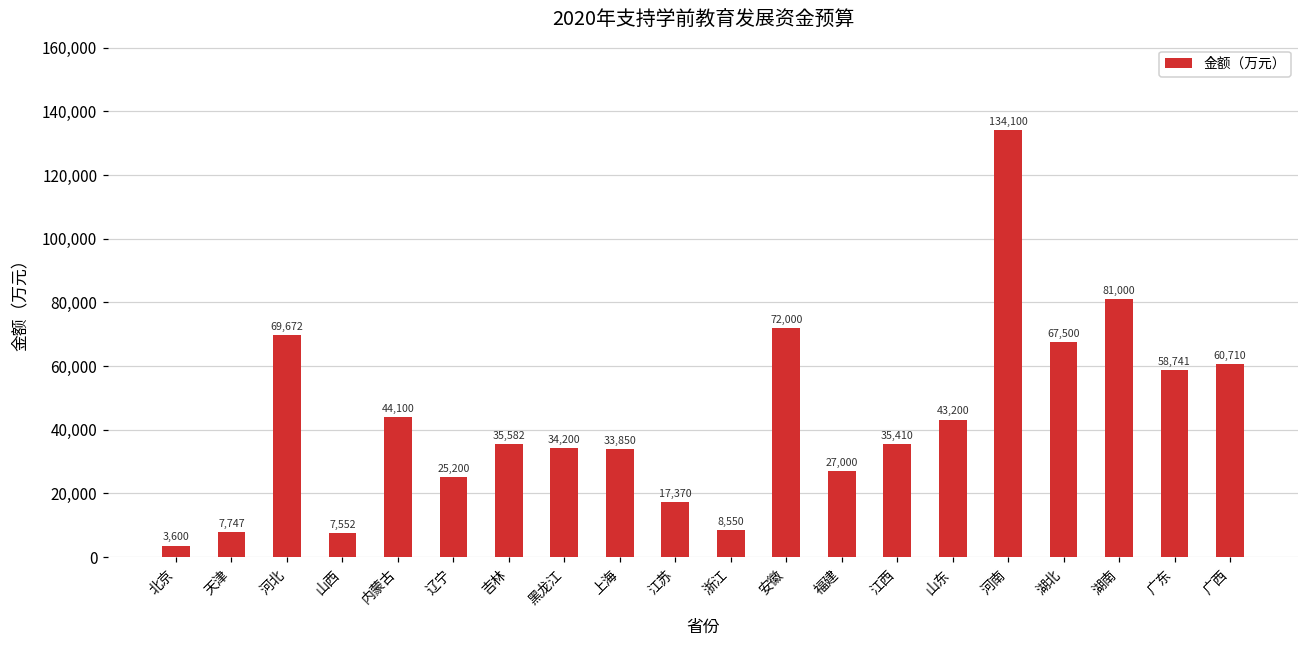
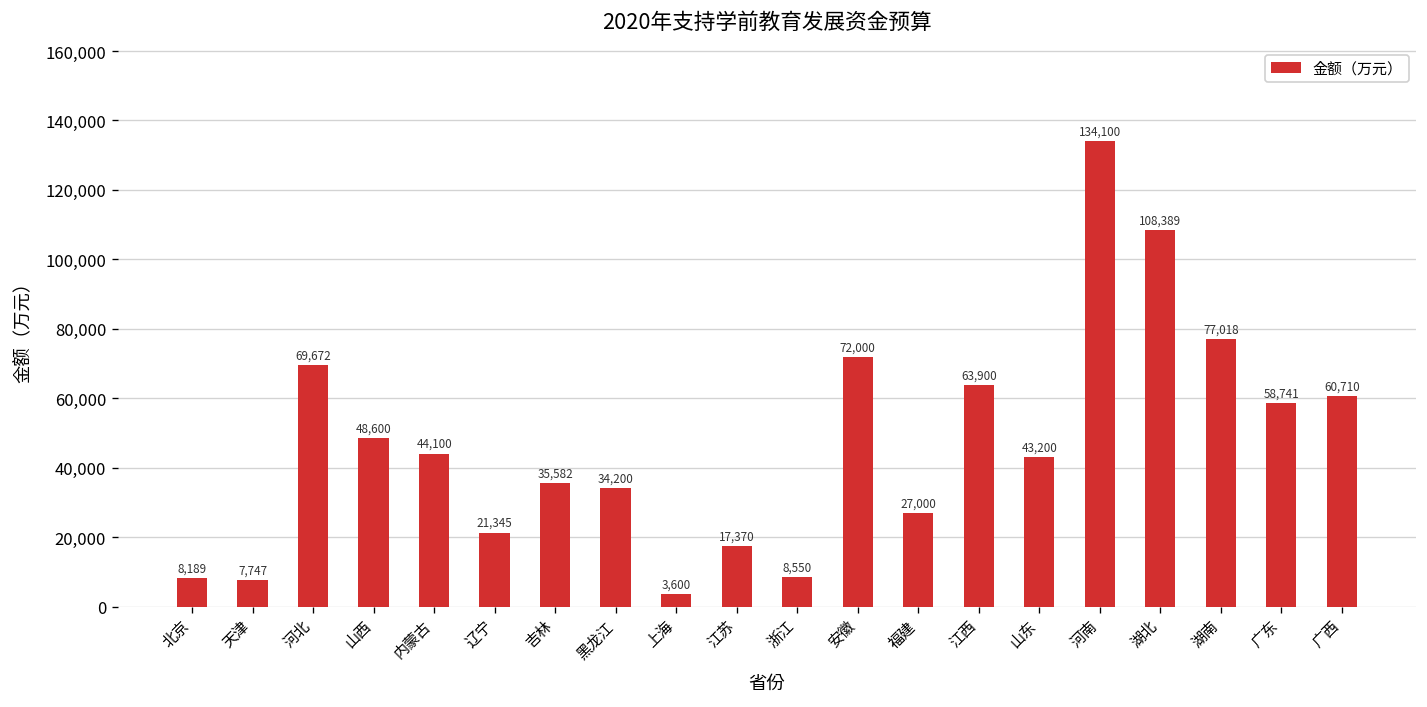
  {
-   "北京": "3,600",
+   "北京": "8,189",
    "天津": "7,747",
    "河北": "69,672",
-   "山西": "7,552",
+   "山西": "48,600",
    "内蒙古": "44,100",
-   "辽宁": "25,200",
+   "辽宁": "21,345",
    "吉林": "35,582",
    "黑龙江": "34,200",
-   "上海": "33,850",
+   "上海": "3,600",
    "江苏": "17,370",
    "浙江": "8,550",
    "安徽": "72,000",
    "福建": "27,000",
-   "江西": "35,410",
+   "江西": "63,900",
    "山东": "43,200",
    "河南": "134,100",
-   "湖北": "67,500",
-   "湖南": "81,000",
+   "湖北": "108,389",
+   "湖南": "77,018",
    "广东": "58,741",
    "广西": "60,710"
  }
